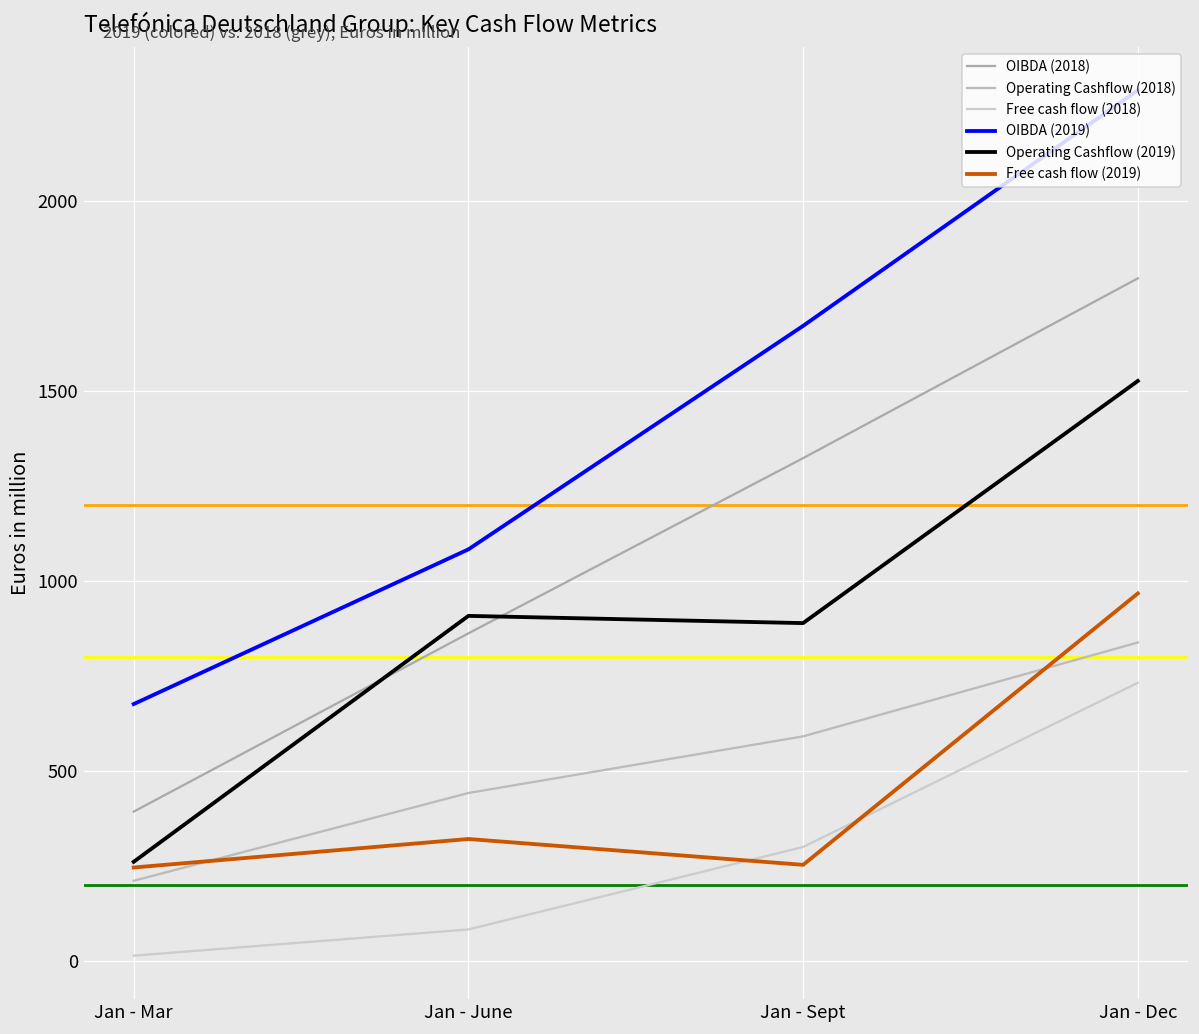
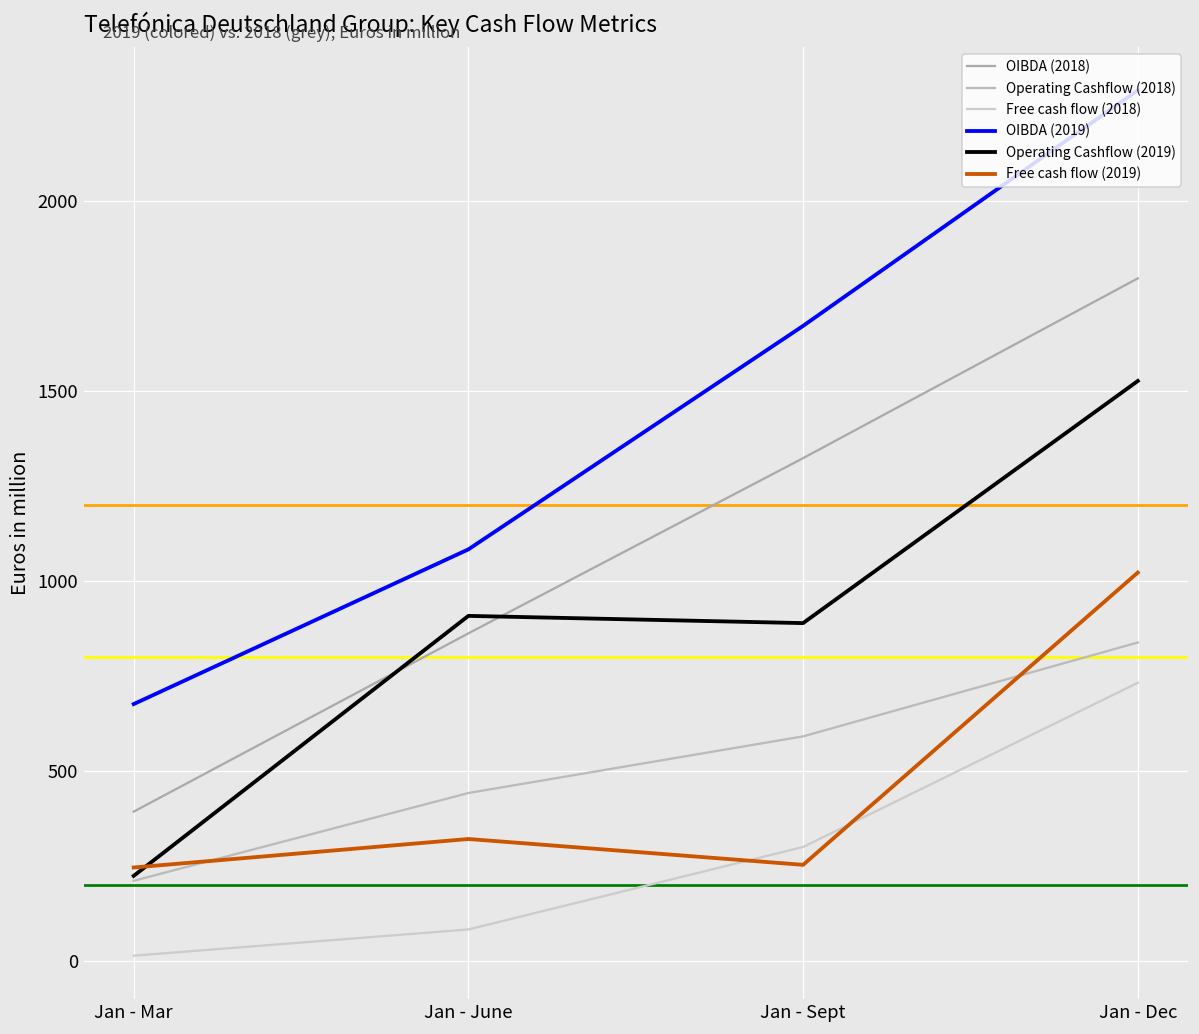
  {
    "OIBDA (2019)": {
      "Jan - Mar": 680,
      "Jan - June": 1080,
      "Jan - Sept": 1670
    },
    "Operating Cashflow (2019)": {
-     "Jan - Mar": 260,
+     "Jan - Mar": 230,
      "Jan - June": 910,
      "Jan - Sept": 890,
      "Jan - Dec": 1530
    },
    "Free cash flow (2019)": {
      "Jan - Mar": 250,
      "Jan - June": 320,
      "Jan - Sept": 250,
-     "Jan - Dec": 970
+     "Jan - Dec": 1020
    }
  }
